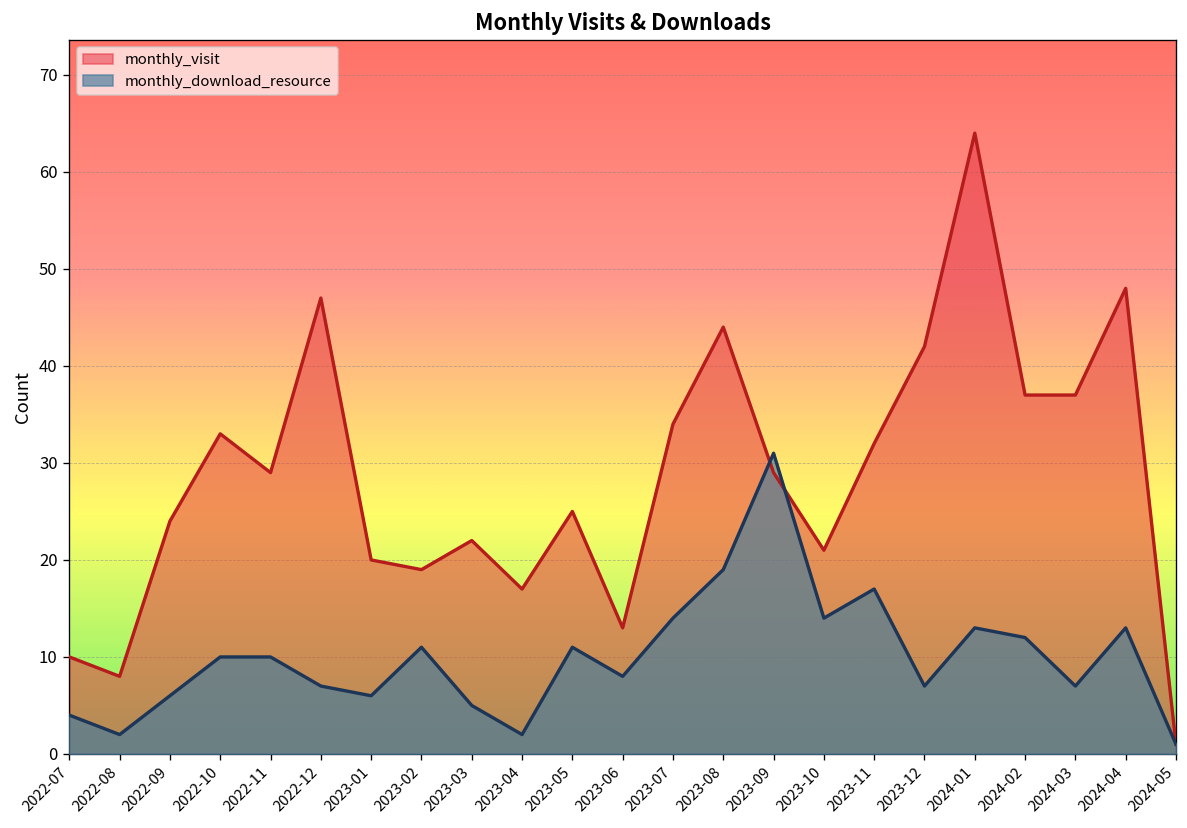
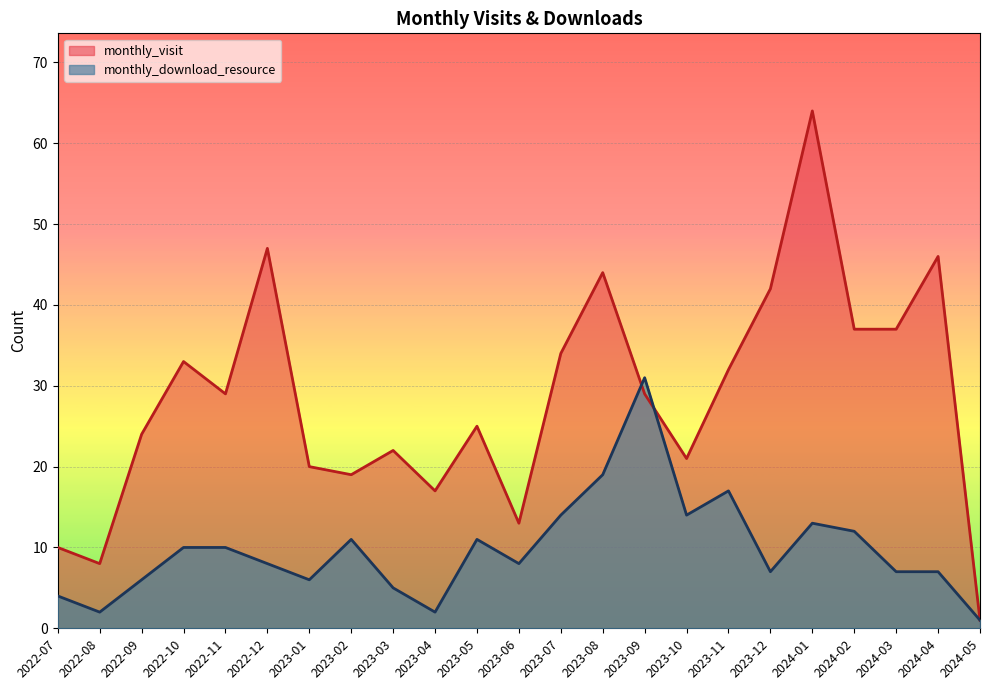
  {
    "monthly_visit": {
      "2022-07": 10,
      "2022-08": 8,
      "2022-09": 24,
      "2022-10": 33,
      "2022-11": 29,
      "2022-12": 47,
      "2023-01": 20,
      "2023-02": 19,
      "2023-03": 22,
      "2023-04": 17,
      "2023-05": 25,
      "2023-06": 13,
      "2023-07": 34,
      "2023-08": 44,
      "2023-09": 29,
      "2023-10": 21,
      "2023-11": 32,
      "2023-12": 42,
      "2024-01": 64,
      "2024-02": 37,
      "2024-03": 37,
-     "2024-04": 48
+     "2024-04": 46
    },
    "monthly_download_resource": {
      "2022-07": 4,
      "2022-08": 2,
      "2022-09": 6,
      "2022-10": 10,
      "2022-11": 10,
-     "2022-12": 7,
+     "2022-12": 8,
      "2023-01": 6,
      "2023-02": 11,
      "2023-03": 5,
      "2023-04": 2,
      "2023-05": 11,
      "2023-06": 8,
      "2023-07": 14,
      "2023-08": 19,
      "2023-09": 31,
      "2023-10": 14,
      "2023-11": 17,
      "2023-12": 7,
      "2024-01": 13,
      "2024-02": 12,
      "2024-03": 7,
-     "2024-04": 13
+     "2024-04": 7
    }
  }
